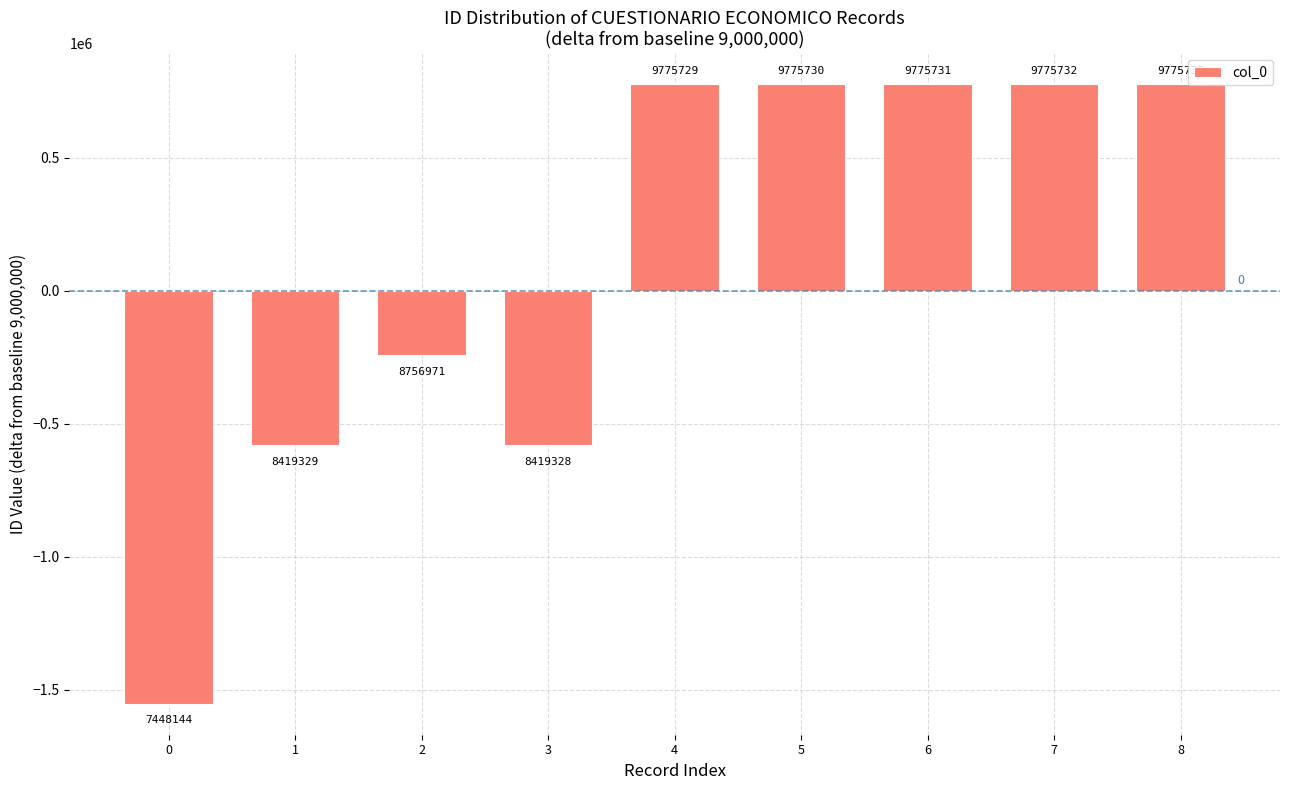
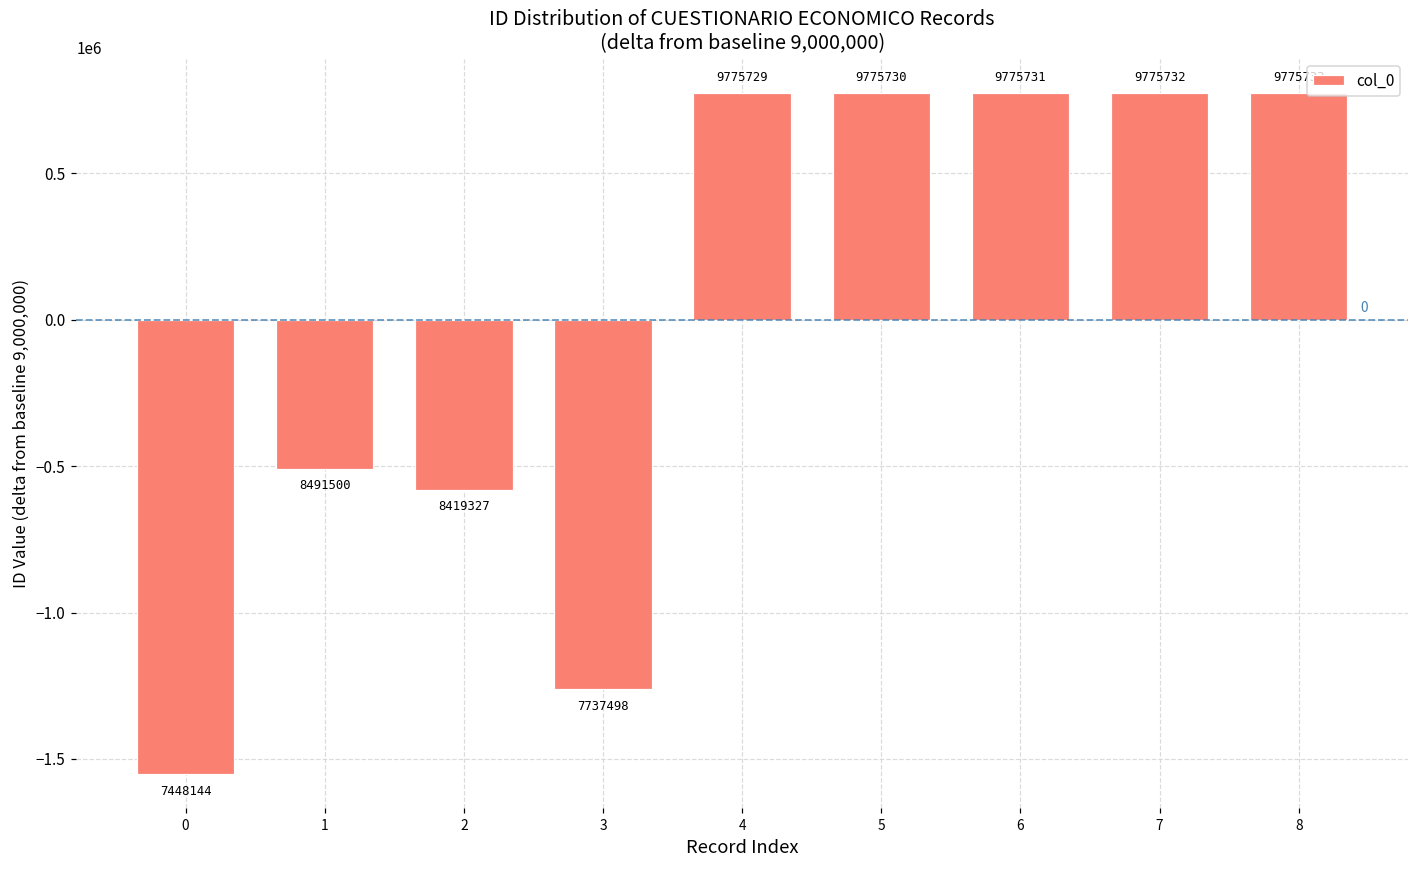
  {
-   "1": 8419329,
-   "2": 8756971,
-   "3": 8419328
+   "1": 8491500,
+   "2": 8419327,
+   "3": 7737498
  }
